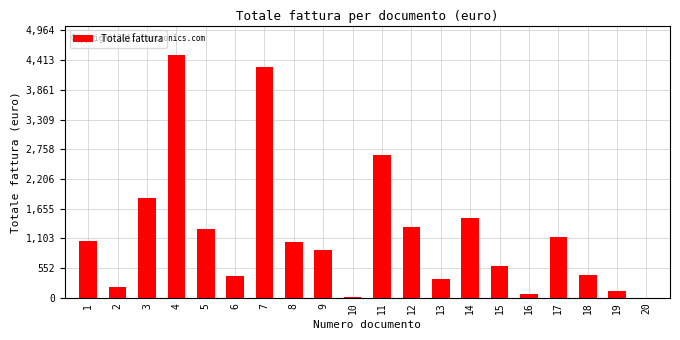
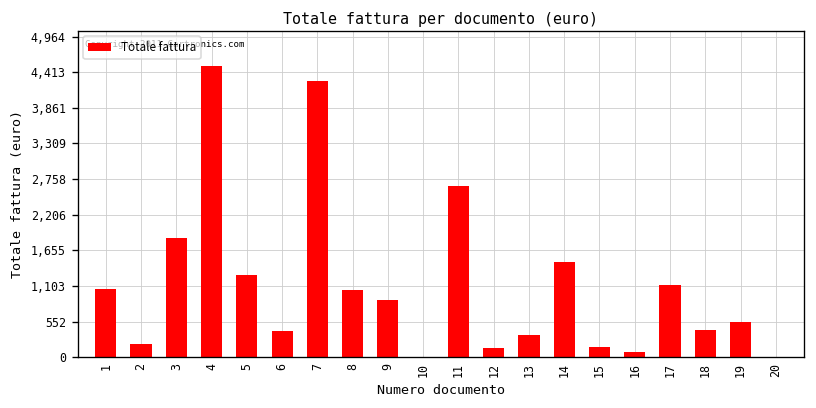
  {
    "1": "1,100",
    "2": "200",
    "3": "1,800",
    "5": "1,300",
    "6": "400",
    "7": "4,300",
    "8": "1,000",
    "9": "900",
    "11": "2,700",
-   "12": "1,300",
+   "12": "200",
    "13": "300",
    "14": "1,500",
-   "15": "600",
+   "15": "200",
    "16": "100",
    "17": "1,100",
    "18": "400",
-   "19": "100"
+   "19": "500"
  }
